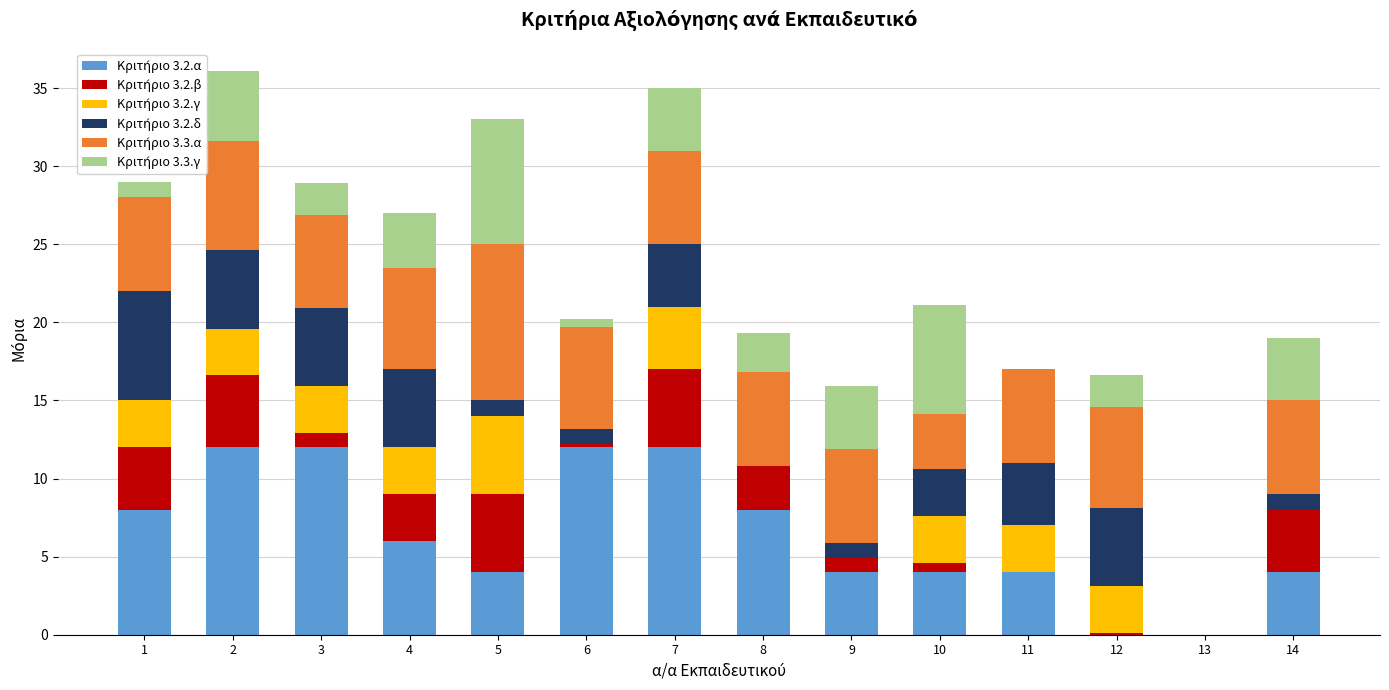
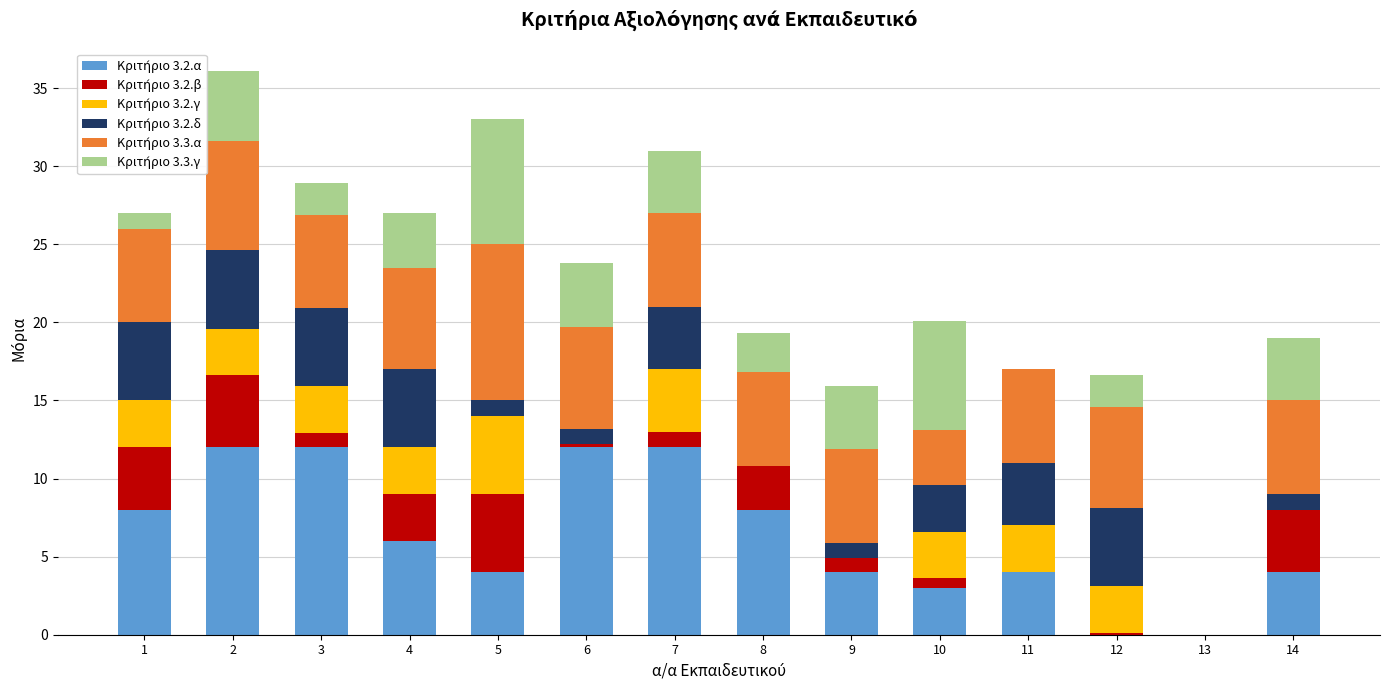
  {
    "Κριτήριο 3.2.α": {
      "1": 8,
      "2": 12,
      "3": 12,
      "4": 6,
      "5": 4,
      "6": 12,
      "7": 12,
      "8": 8,
      "9": 4,
-     "10": 4,
+     "10": 3,
      "11": 4,
      "12": 0,
      "13": 0,
      "14": 4
    },
    "Κριτήριο 3.2.β": {
      "1": 4,
      "2": 4.6,
      "3": 1,
      "4": 3,
      "5": 5,
      "6": 0.2,
-     "7": 5,
+     "7": 1,
      "8": 2.8,
      "9": 1,
      "10": 0.6,
      "11": 0,
      "13": 0,
      "14": 4
    },
    "Κριτήριο 3.2.γ": {
      "1": 3.0,
      "2": 3.0,
      "3": 3.0,
      "4": 3.0,
      "5": 5.0,
      "6": 0.0,
      "7": 4.0,
      "8": 0.0,
      "9": 0.0,
      "10": 3.0,
      "11": 3.0,
      "12": 3.0,
      "13": 0.0,
      "14": 0.0
    },
    "Κριτήριο 3.2.δ": {
-     "1": 7,
+     "1": 5,
      "2": 5,
      "3": 5,
      "4": 5,
      "5": 1,
      "6": 1,
      "7": 4,
      "8": 0,
      "9": 1,
      "10": 3,
      "11": 4,
      "12": 5,
      "13": 0,
      "14": 1
    },
    "Κριτήριο 3.3.α": {
      "1": 6.0,
      "2": 7.0,
      "3": 6.0,
      "4": 6.5,
      "5": 10.0,
      "6": 6.5,
      "7": 6.0,
      "8": 6.0,
      "9": 6.0,
      "10": 3.5,
      "11": 6.0,
      "12": 6.5,
      "13": 0.0,
      "14": 6.0
    },
    "Κριτήριο 3.3.γ": {
      "1": 1.0,
      "2": 4.5,
      "3": 2.0,
      "4": 3.5,
      "5": 8.0,
-     "6": 0.5,
+     "6": 4.1,
      "7": 4.0,
      "8": 2.5,
      "9": 4.0,
      "10": 7.0,
      "11": 0.0,
      "12": 2.0,
      "13": 0.0,
      "14": 4.0
    }
  }
